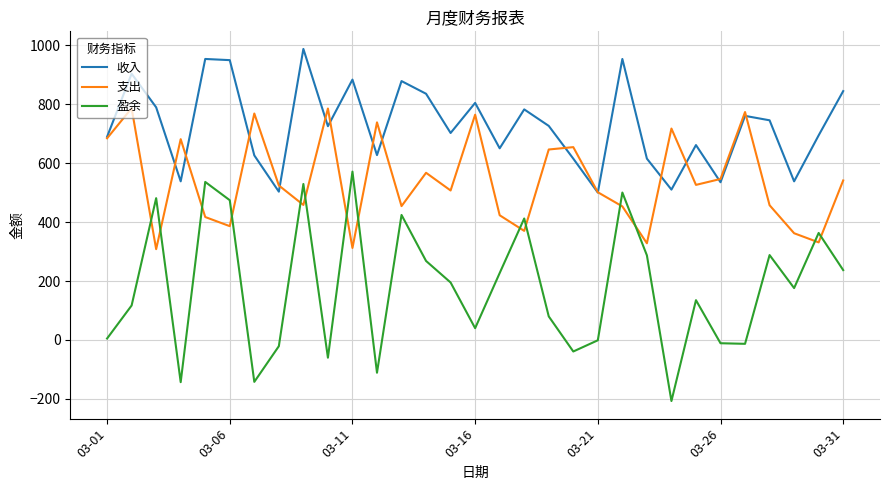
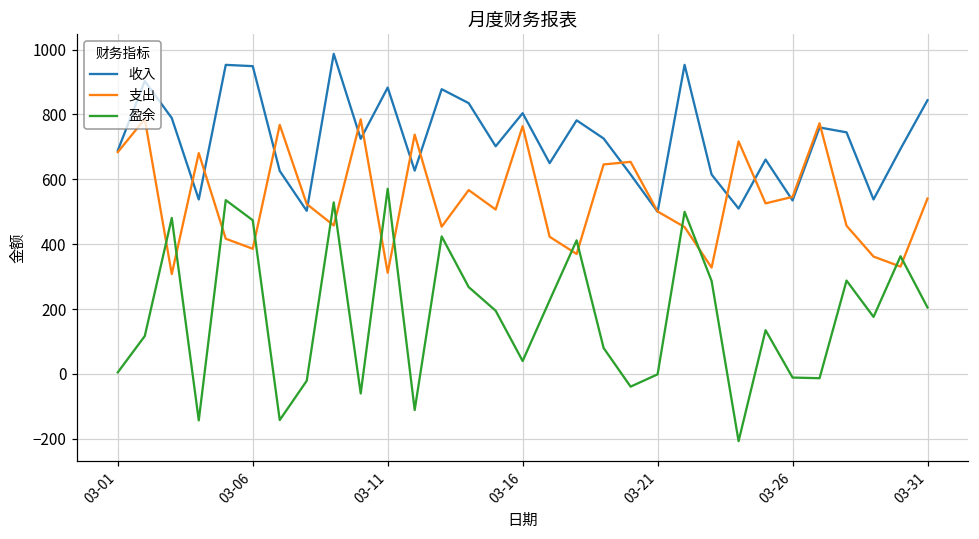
  {
    "收入": {
      "03-06": 950,
      "03-11": 880,
      "03-16": 800,
      "03-26": 540,
      "03-31": 840
    },
    "支出": {
      "03-06": 390,
      "03-11": 310,
      "03-16": 760,
      "03-26": 550,
      "03-31": 540
    },
    "盈余": {
      "03-01": 10,
      "03-06": 470,
      "03-11": 570,
      "03-16": 40,
      "03-21": 0,
      "03-26": -10,
-     "03-31": 240
+     "03-31": 210
    }
  }
